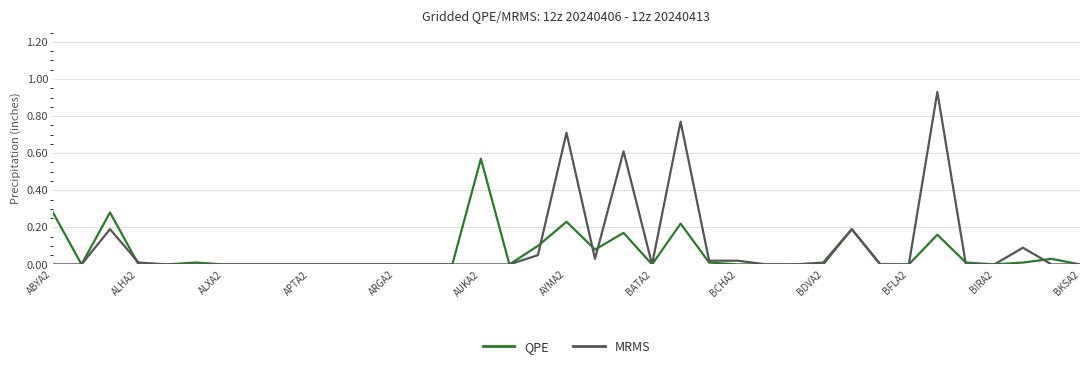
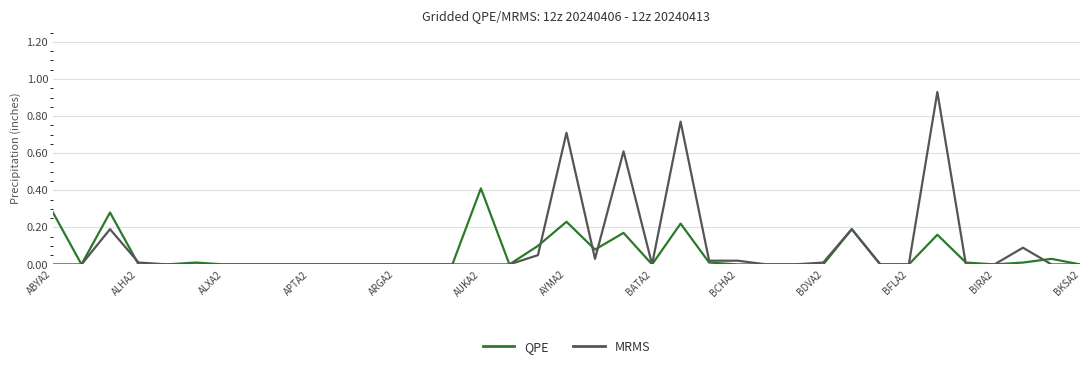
  {
    "QPE": {
      "ABYA2": 0.28,
-     "AUKA2": 0.57,
+     "AUKA2": 0.41,
      "AYMA2": 0.23,
      "BCHA2": 0.00
    },
    "MRMS": {
      "ABYA2": 0.00,
      "AUKA2": 0.00,
      "AYMA2": 0.71,
      "BCHA2": 0.02
    }
  }
